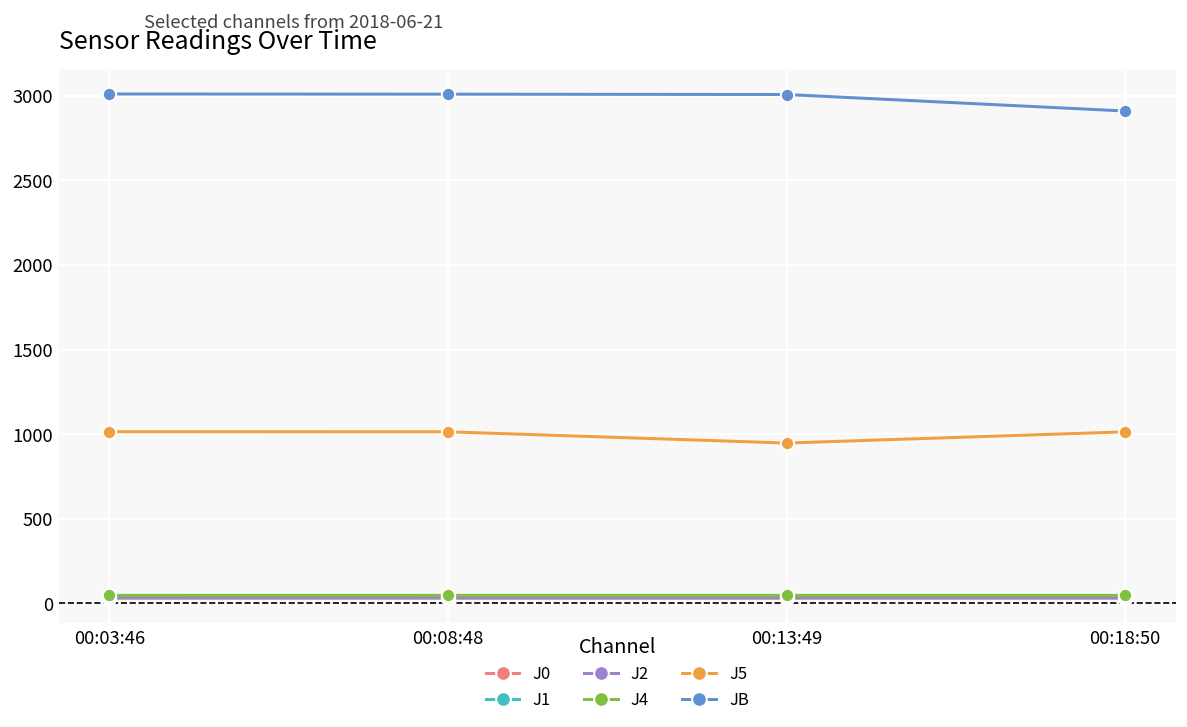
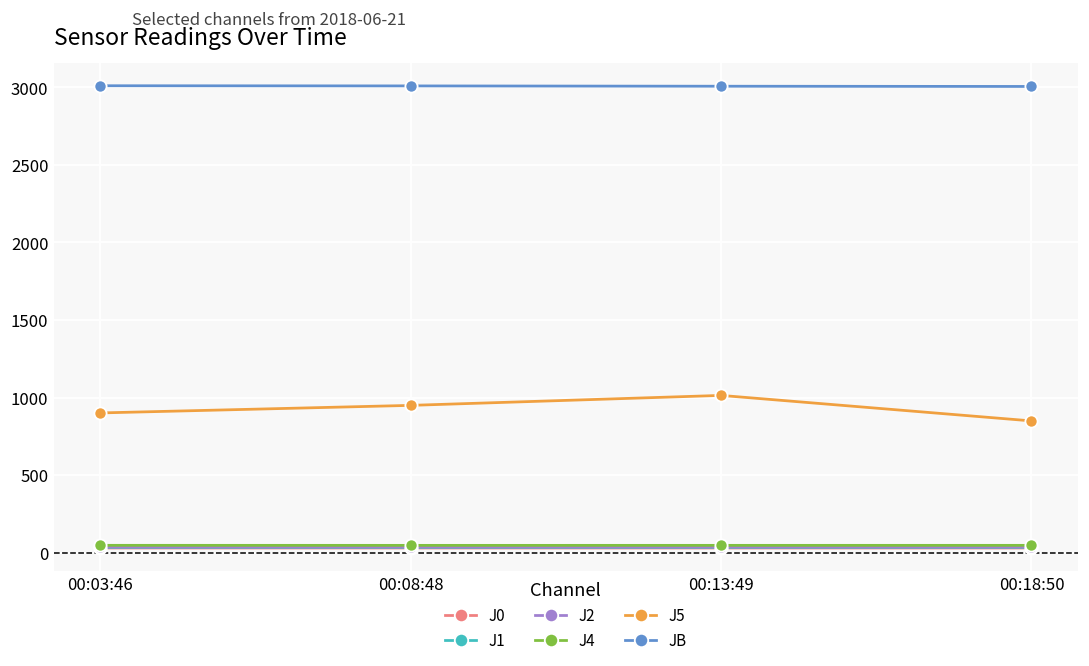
  {
    "J5": {
-     "00:03:46": 1010,
-     "00:08:48": 1010,
-     "00:13:49": 950,
-     "00:18:50": 1010
+     "00:03:46": 900,
+     "00:08:48": 950,
+     "00:13:49": 1010,
+     "00:18:50": 850
    },
    "JB": {
      "00:03:46": 3010,
      "00:08:48": 3010,
      "00:13:49": 3010,
-     "00:18:50": 2910
+     "00:18:50": 3010
    }
  }
